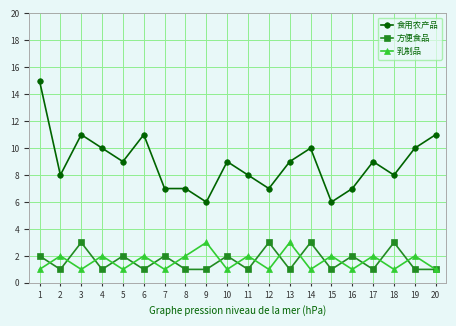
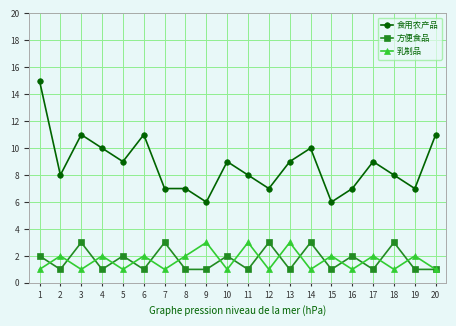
  {
    "食用农产品": {
      "1": 15,
      "2": 8,
      "3": 11,
      "4": 10,
      "5": 9,
      "6": 11,
      "7": 7,
      "8": 7,
      "9": 6,
      "10": 9,
      "11": 8,
      "12": 7,
      "13": 9,
      "14": 10,
      "15": 6,
      "16": 7,
      "17": 9,
      "18": 8,
-     "19": 10,
+     "19": 7,
      "20": 11
    },
    "方便食品": {
      "1": 2,
      "2": 1,
      "3": 3,
      "4": 1,
      "5": 2,
      "6": 1,
-     "7": 2,
+     "7": 3,
      "8": 1,
      "9": 1,
      "10": 2,
      "11": 1,
      "12": 3,
      "13": 1,
      "14": 3,
      "15": 1,
      "16": 2,
      "17": 1,
      "18": 3,
      "19": 1
    },
    "乳制品": {
      "1": 1,
      "2": 2,
      "3": 1,
      "4": 2,
      "5": 1,
      "6": 2,
      "7": 1,
      "8": 2,
      "9": 3,
      "10": 1,
-     "11": 2,
+     "11": 3,
      "12": 1,
      "13": 3,
      "14": 1,
      "15": 2,
      "16": 1,
      "17": 2,
      "18": 1,
      "19": 2
    }
  }
